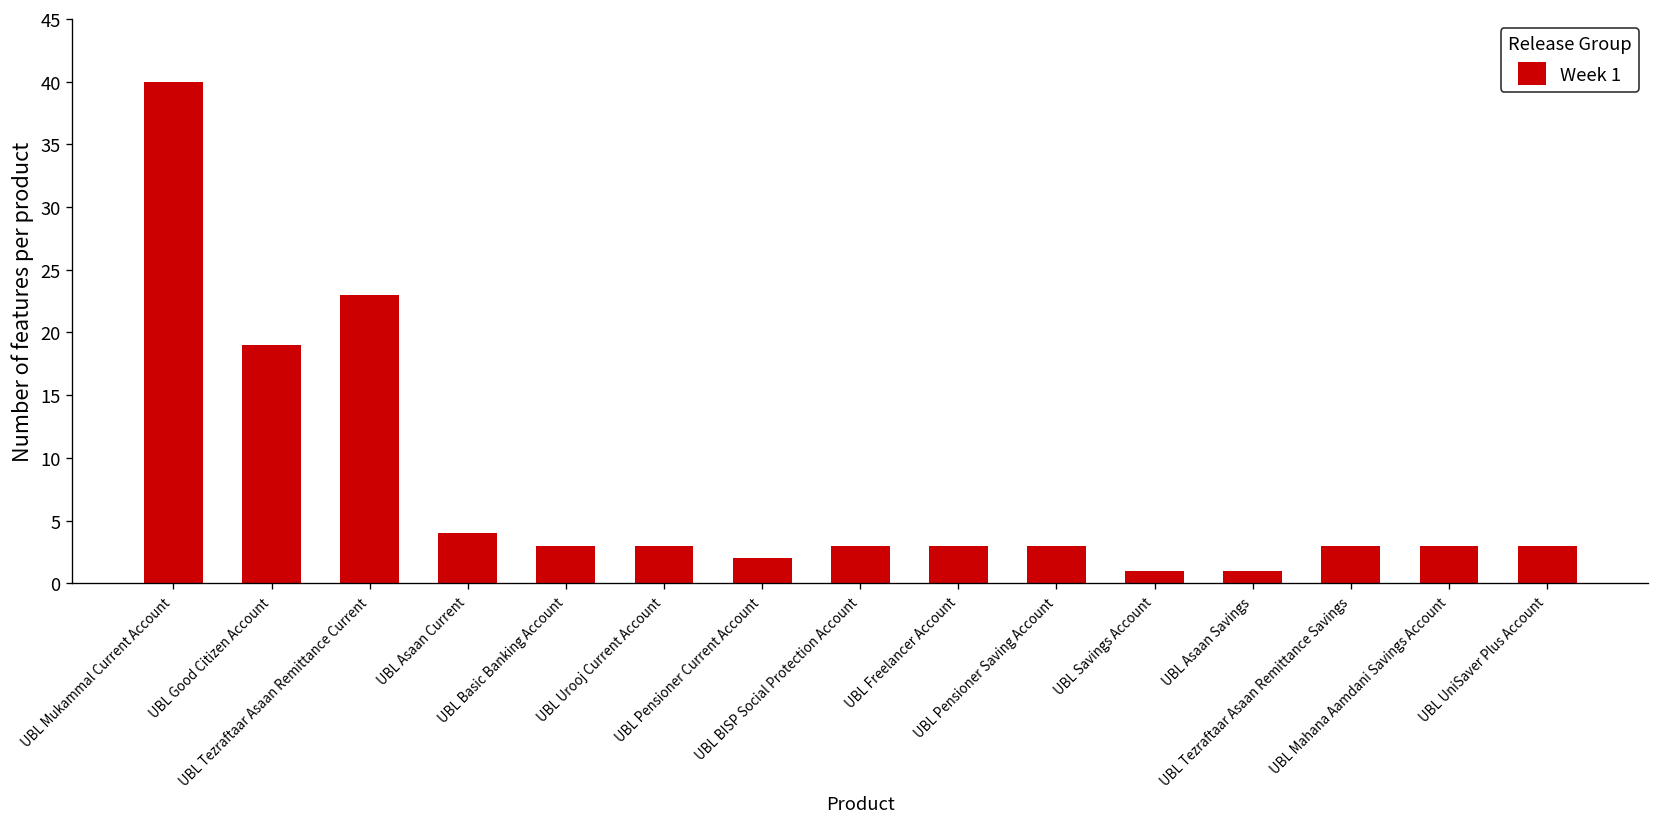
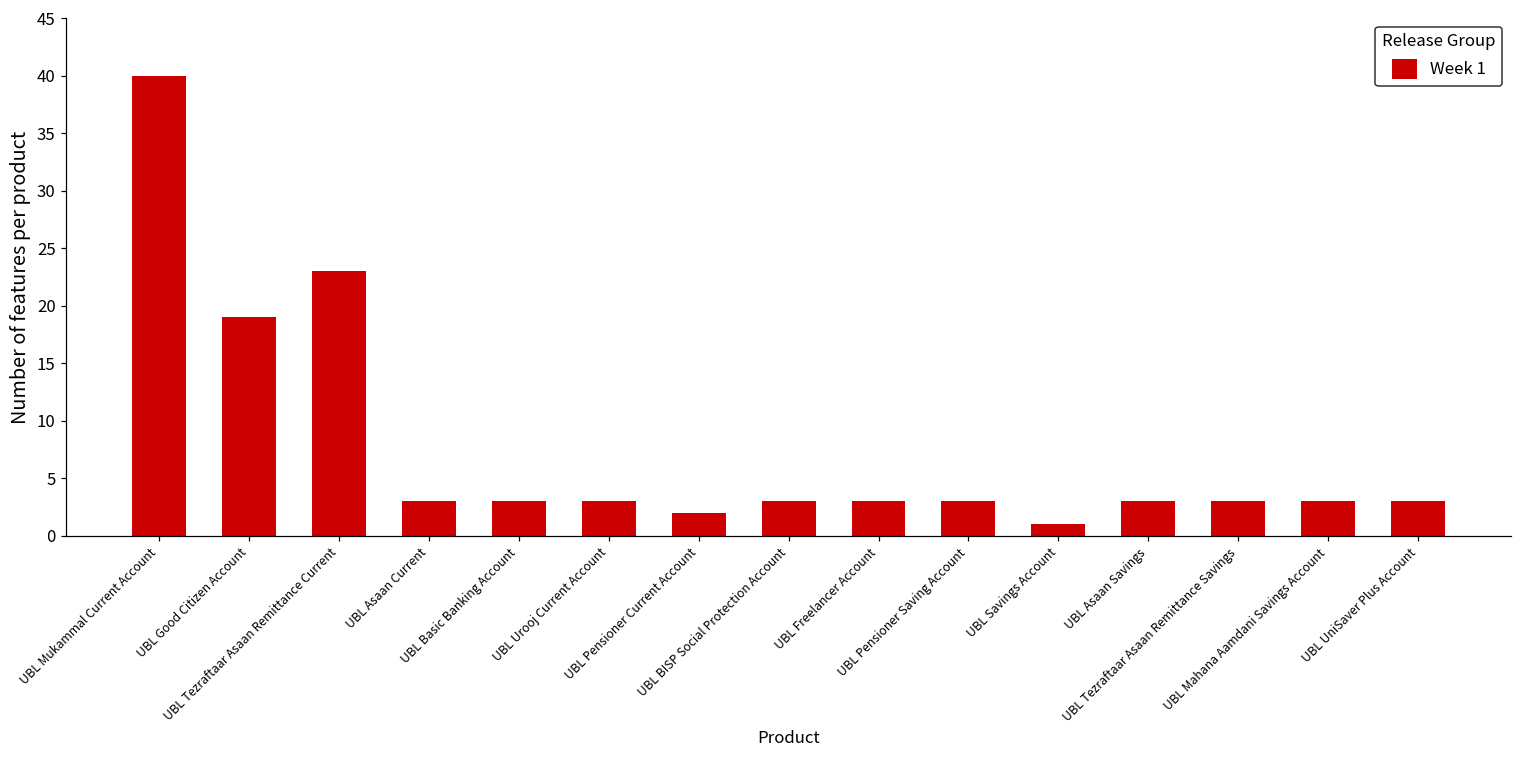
  {
    "UBL Mukammal Current Account": 40,
    "UBL Good Citizen Account": 19,
    "UBL Tezraftaar Asaan Remittance Current": 23,
-   "UBL Asaan Current": 4,
+   "UBL Asaan Current": 3,
    "UBL Basic Banking Account": 3,
    "UBL Urooj Current Account": 3,
    "UBL Pensioner Current Account": 2,
    "UBL BISP Social Protection Account": 3,
    "UBL Freelancer Account": 3,
    "UBL Pensioner Saving Account": 3,
    "UBL Savings Account": 1,
-   "UBL Asaan Savings": 1,
+   "UBL Asaan Savings": 3,
    "UBL Tezraftaar Asaan Remittance Savings": 3,
    "UBL Mahana Aamdani Savings Account": 3,
    "UBL UniSaver Plus Account": 3
  }
